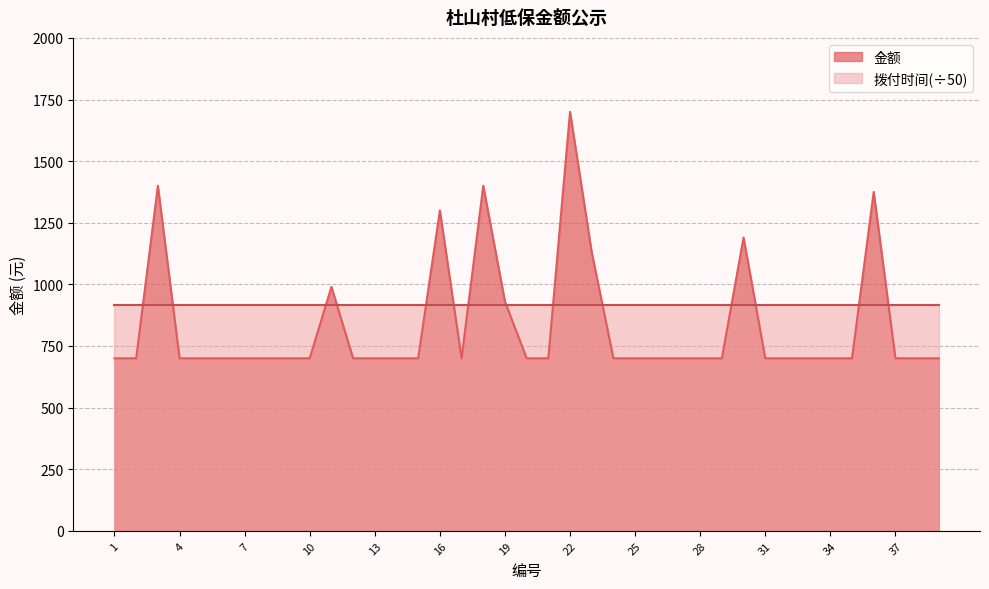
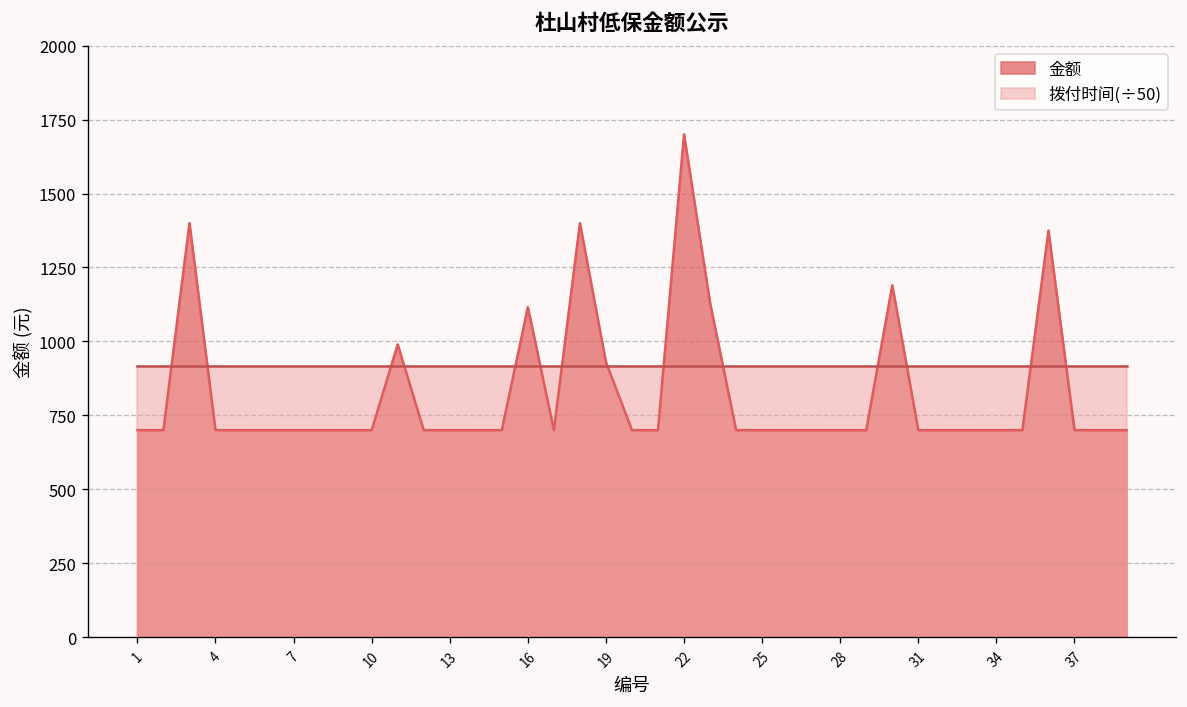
  {
    "金额": {
      "1": 700,
      "4": 700,
      "7": 700,
      "10": 700,
      "13": 700,
-     "16": 1300,
+     "16": 1120,
      "19": 930,
      "22": 1700,
      "25": 700,
      "28": 700,
      "31": 700,
      "34": 700,
      "37": 700
    },
    "拨付时间(÷50)": {
      "1": 920,
      "4": 920,
      "7": 920,
      "10": 920,
      "13": 920,
      "16": 920,
      "19": 920,
      "22": 920,
      "25": 920,
      "28": 920,
      "31": 920,
      "34": 920,
      "37": 920
    }
  }
